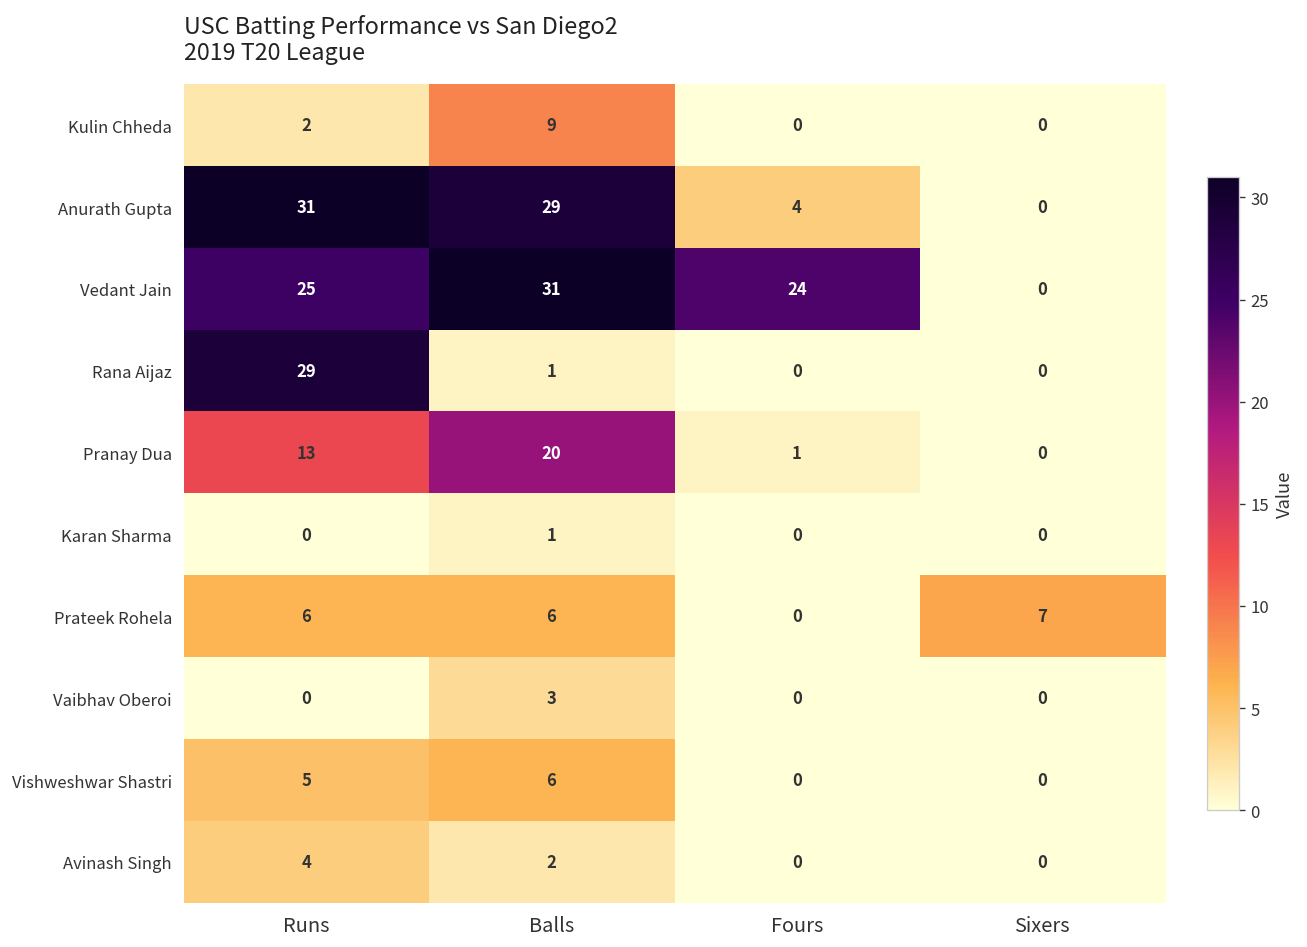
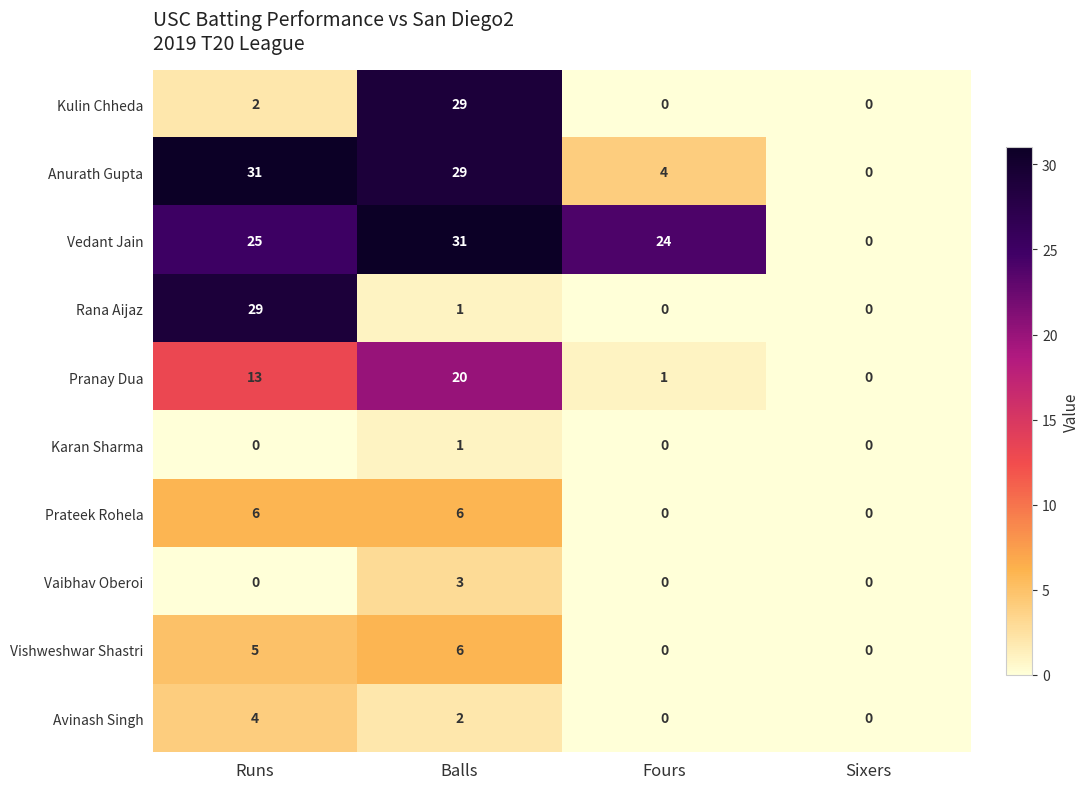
  {
    "Kulin Chheda": {
      "Runs": 2,
-     "Balls": 9,
+     "Balls": 29,
      "Fours": 0,
      "Sixers": 0
    },
    "Anurath Gupta": {
      "Runs": 31,
      "Balls": 29,
      "Fours": 4,
      "Sixers": 0
    },
    "Vedant Jain": {
      "Runs": 25,
      "Balls": 31,
      "Fours": 24,
      "Sixers": 0
    },
    "Rana Aijaz": {
      "Runs": 29,
      "Balls": 1,
      "Fours": 0,
      "Sixers": 0
    },
    "Pranay Dua": {
      "Runs": 13,
      "Balls": 20,
      "Fours": 1,
      "Sixers": 0
    },
    "Karan Sharma": {
      "Runs": 0,
      "Balls": 1,
      "Fours": 0,
      "Sixers": 0
    },
    "Prateek Rohela": {
      "Runs": 6,
      "Balls": 6,
      "Fours": 0,
-     "Sixers": 7
+     "Sixers": 0
    },
    "Vaibhav Oberoi": {
      "Runs": 0,
      "Balls": 3,
      "Fours": 0,
      "Sixers": 0
    },
    "Vishweshwar Shastri": {
      "Runs": 5,
      "Balls": 6,
      "Fours": 0,
      "Sixers": 0
    },
    "Avinash Singh": {
      "Runs": 4,
      "Balls": 2,
      "Fours": 0,
      "Sixers": 0
    }
  }
